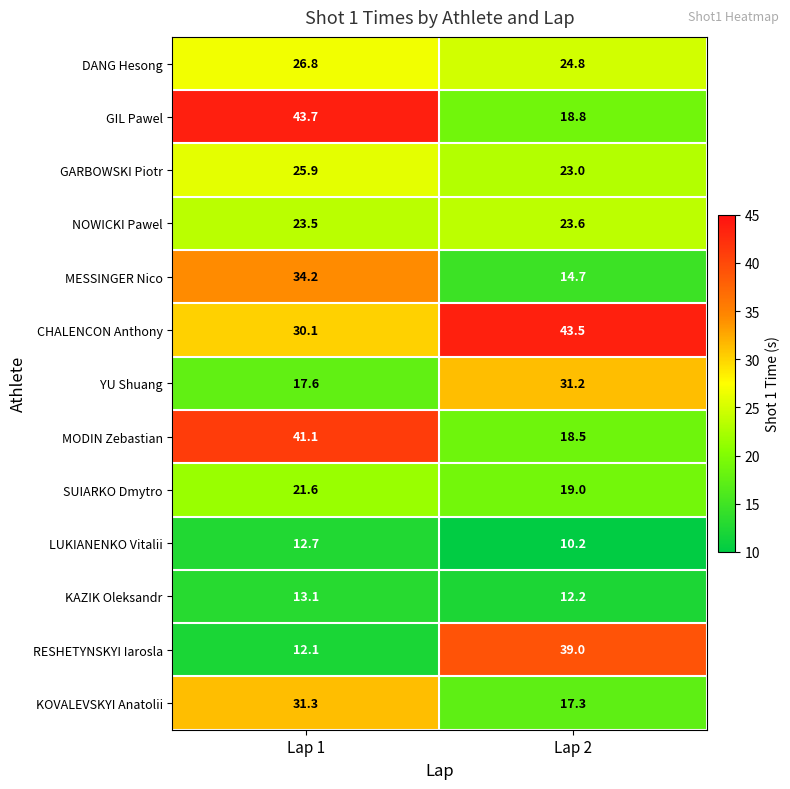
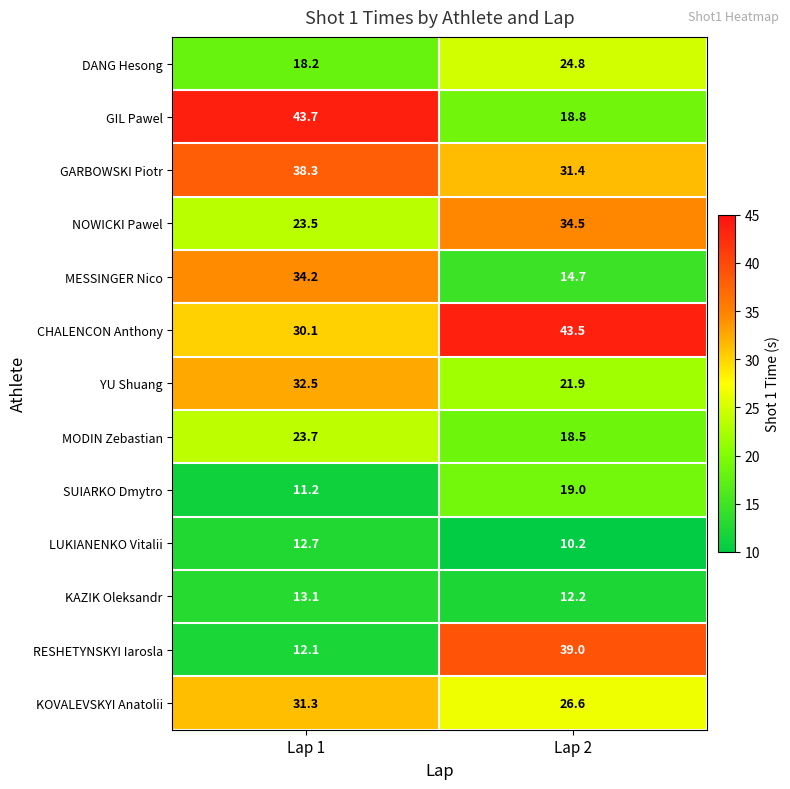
  {
    "DANG Hesong": {
-     "Lap 1": 26.8,
+     "Lap 1": 18.2,
      "Lap 2": 24.8
    },
    "GIL Pawel": {
      "Lap 1": 43.7,
      "Lap 2": 18.8
    },
    "GARBOWSKI Piotr": {
-     "Lap 1": 25.9,
-     "Lap 2": 23.0
+     "Lap 1": 38.3,
+     "Lap 2": 31.4
    },
    "NOWICKI Pawel": {
      "Lap 1": 23.5,
-     "Lap 2": 23.6
+     "Lap 2": 34.5
    },
    "MESSINGER Nico": {
      "Lap 1": 34.2,
      "Lap 2": 14.7
    },
    "CHALENCON Anthony": {
      "Lap 1": 30.1,
      "Lap 2": 43.5
    },
    "YU Shuang": {
-     "Lap 1": 17.6,
-     "Lap 2": 31.2
+     "Lap 1": 32.5,
+     "Lap 2": 21.9
    },
    "MODIN Zebastian": {
-     "Lap 1": 41.1,
+     "Lap 1": 23.7,
      "Lap 2": 18.5
    },
    "SUIARKO Dmytro": {
-     "Lap 1": 21.6,
+     "Lap 1": 11.2,
      "Lap 2": 19.0
    },
    "LUKIANENKO Vitalii": {
      "Lap 1": 12.7,
      "Lap 2": 10.2
    },
    "KAZIK Oleksandr": {
      "Lap 1": 13.1,
      "Lap 2": 12.2
    },
    "RESHETYNSKYI Iarosla": {
      "Lap 1": 12.1,
      "Lap 2": 39.0
    },
    "KOVALEVSKYI Anatolii": {
      "Lap 1": 31.3,
-     "Lap 2": 17.3
+     "Lap 2": 26.6
    }
  }
